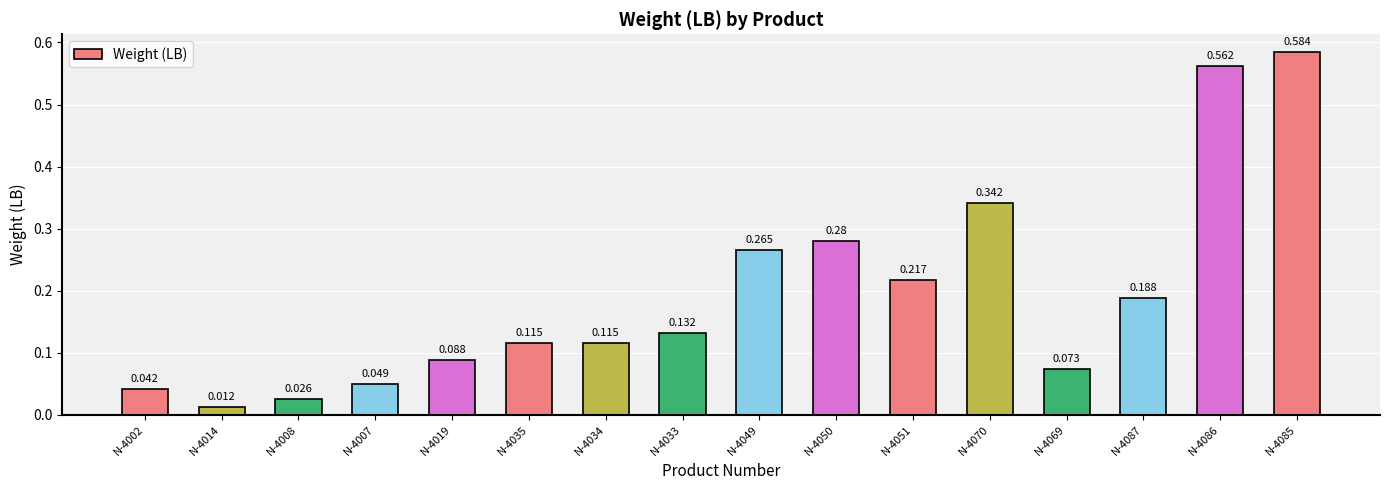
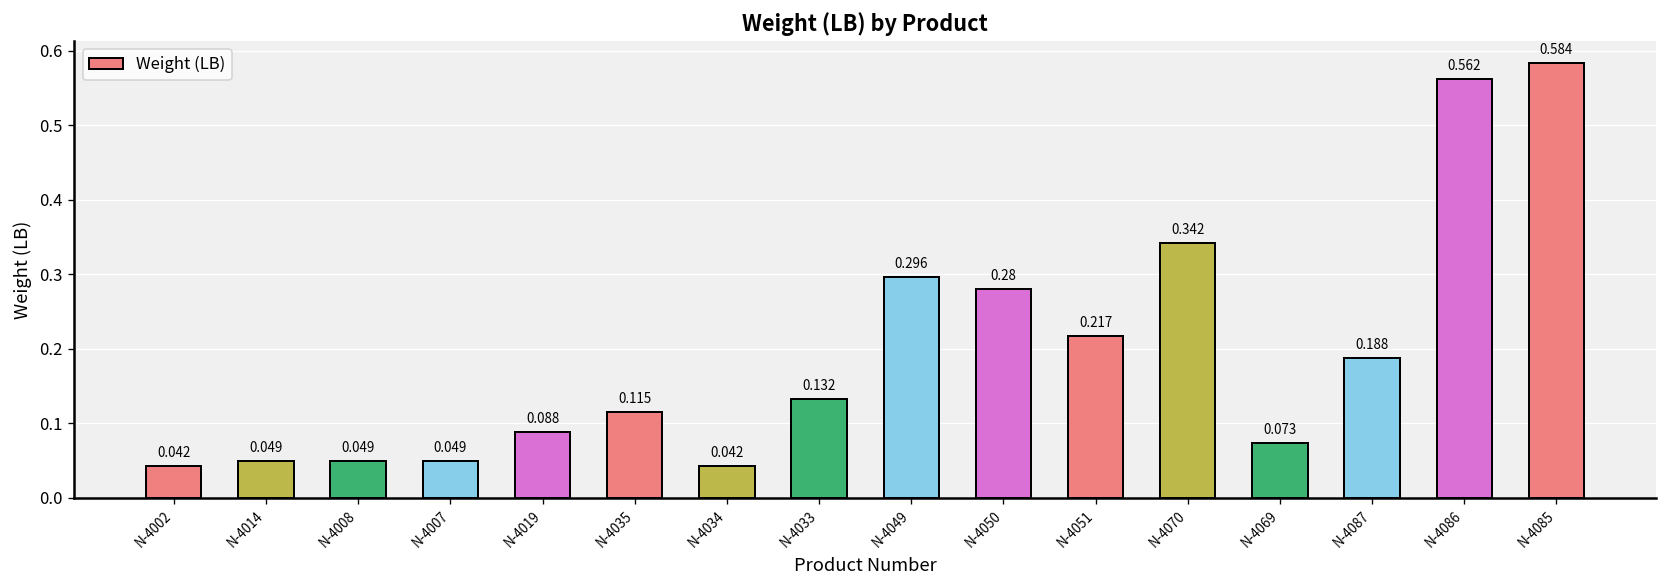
  {
    "N-4002": 0.042,
-   "N-4014": 0.012,
-   "N-4008": 0.026,
+   "N-4014": 0.049,
+   "N-4008": 0.049,
    "N-4007": 0.049,
    "N-4019": 0.088,
    "N-4035": 0.115,
-   "N-4034": 0.115,
+   "N-4034": 0.042,
    "N-4033": 0.132,
-   "N-4049": 0.265,
+   "N-4049": 0.296,
    "N-4050": 0.28,
    "N-4051": 0.217,
    "N-4070": 0.342,
    "N-4069": 0.073,
    "N-4087": 0.188,
    "N-4086": 0.562,
    "N-4085": 0.584
  }
